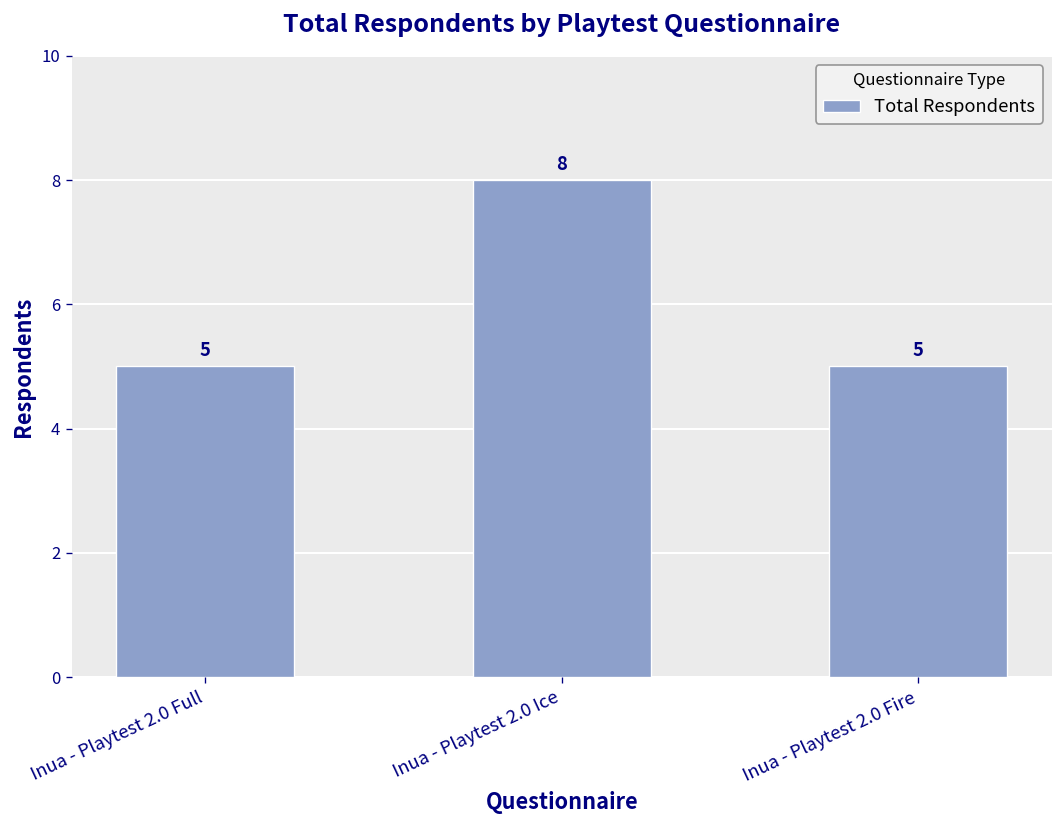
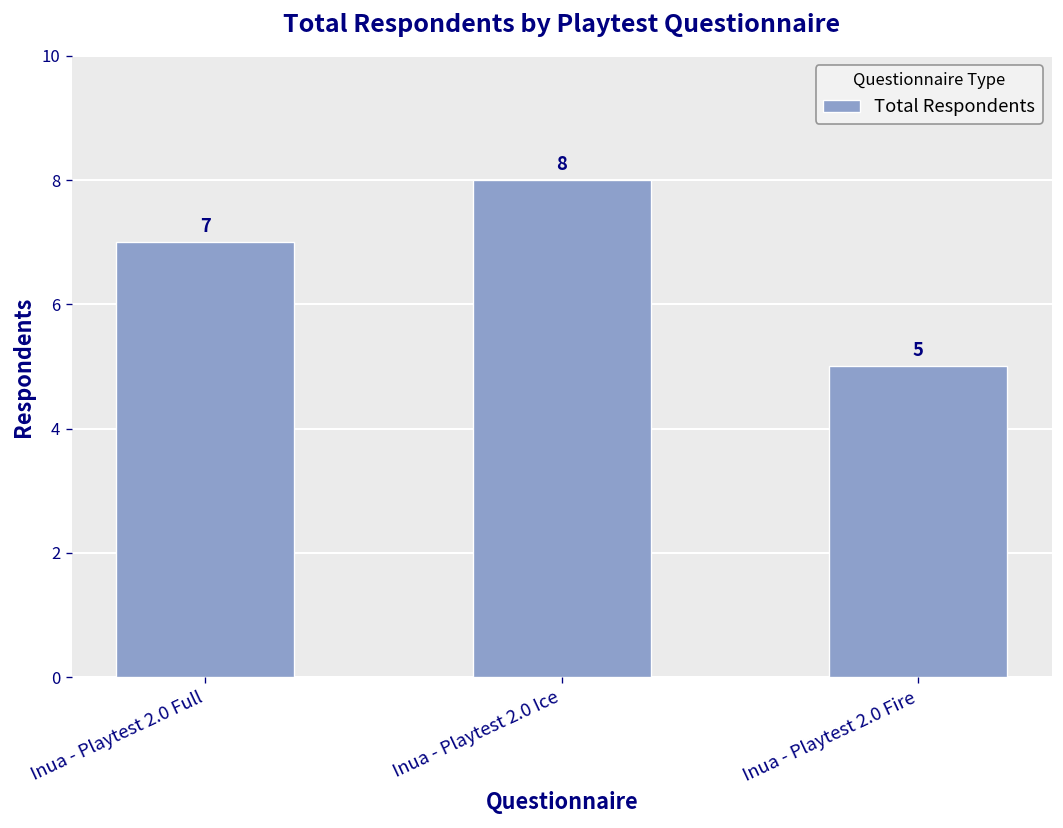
  {
-   "Inua - Playtest 2.0 Full": 5,
+   "Inua - Playtest 2.0 Full": 7,
    "Inua - Playtest 2.0 Ice": 8,
    "Inua - Playtest 2.0 Fire": 5
  }
